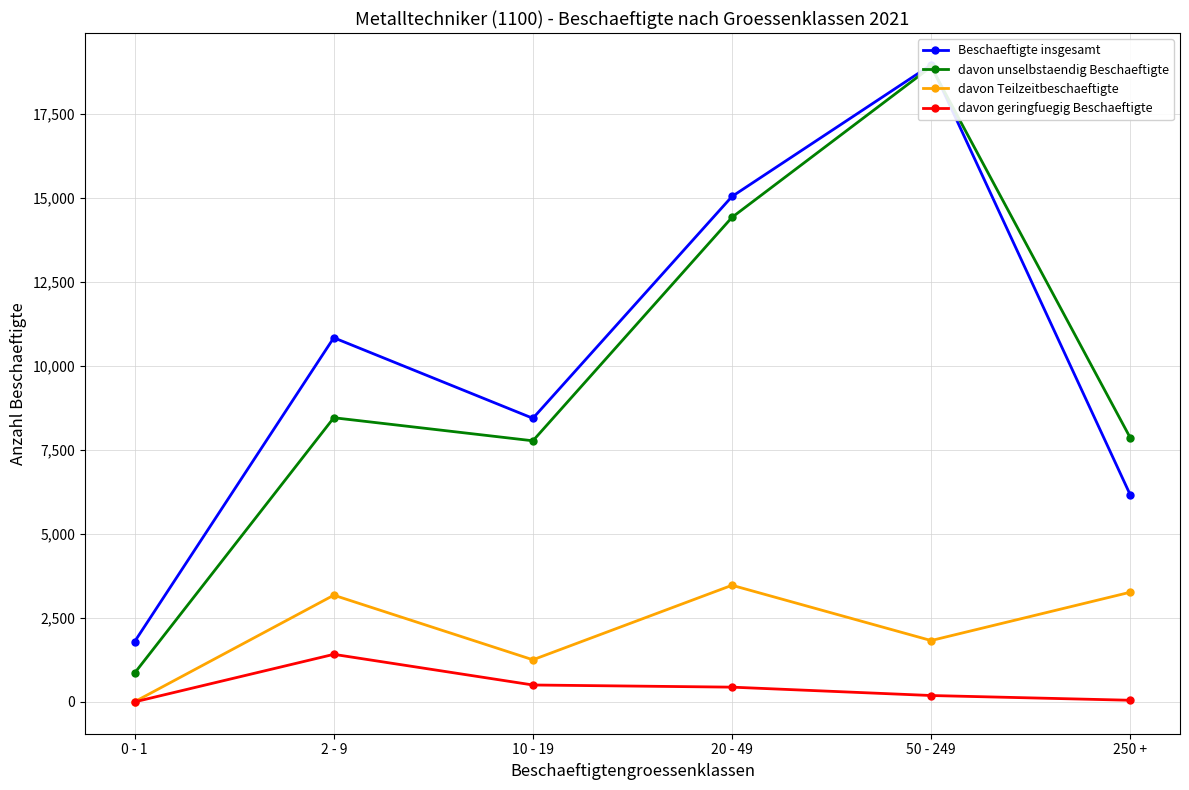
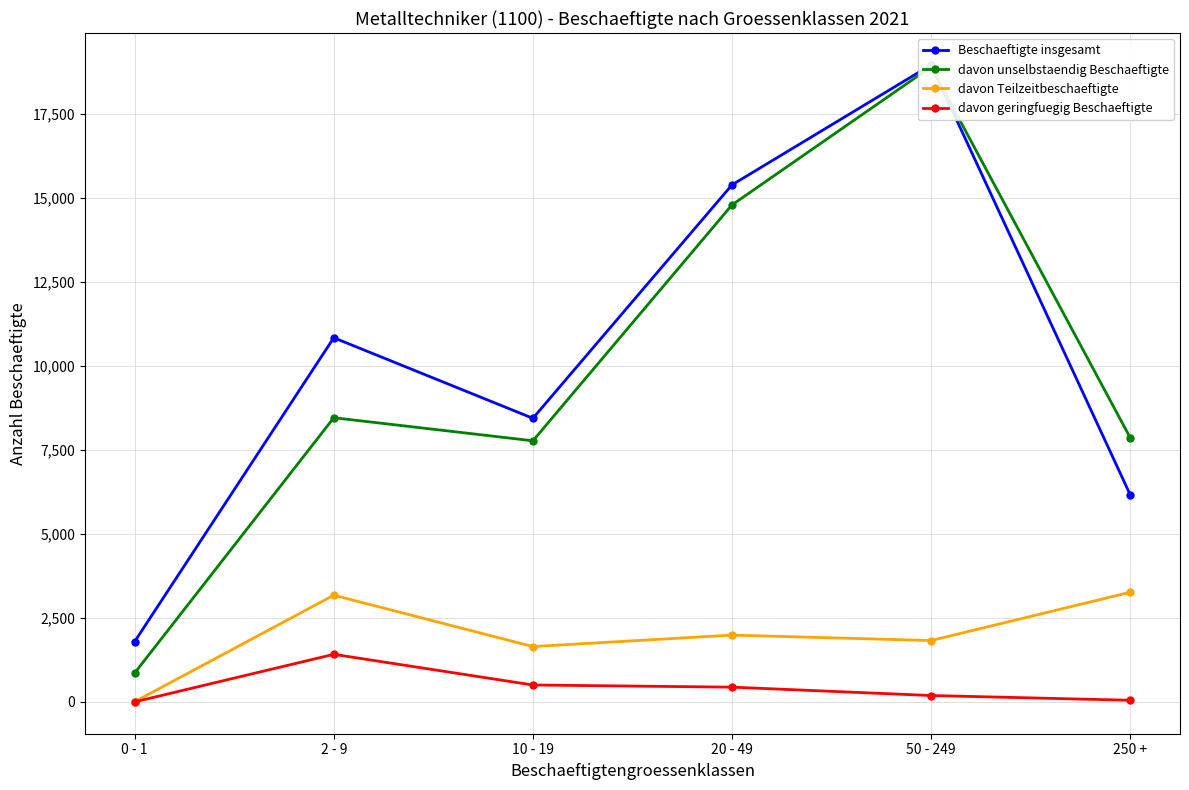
  {
    "Beschaeftigte insgesamt": {
      "0 - 1": "1,800",
      "2 - 9": "10,800",
      "10 - 19": "8,400",
-     "20 - 49": "15,000",
+     "20 - 49": "15,400",
      "250 +": "6,200"
    },
    "davon unselbstaendig Beschaeftigte": {
      "0 - 1": "900",
      "2 - 9": "8,500",
      "10 - 19": "7,800",
-     "20 - 49": "14,400",
+     "20 - 49": "14,800",
      "250 +": "7,900"
    },
    "davon Teilzeitbeschaeftigte": {
      "2 - 9": "3,200",
-     "10 - 19": "1,300",
-     "20 - 49": "3,500",
+     "10 - 19": "1,600",
+     "20 - 49": "2,000",
      "50 - 249": "1,800",
      "250 +": "3,300"
    },
    "davon geringfuegig Beschaeftigte": {
      "2 - 9": "1,400",
      "10 - 19": "500",
      "20 - 49": "400",
      "50 - 249": "200",
      "250 +": "100"
    }
  }
